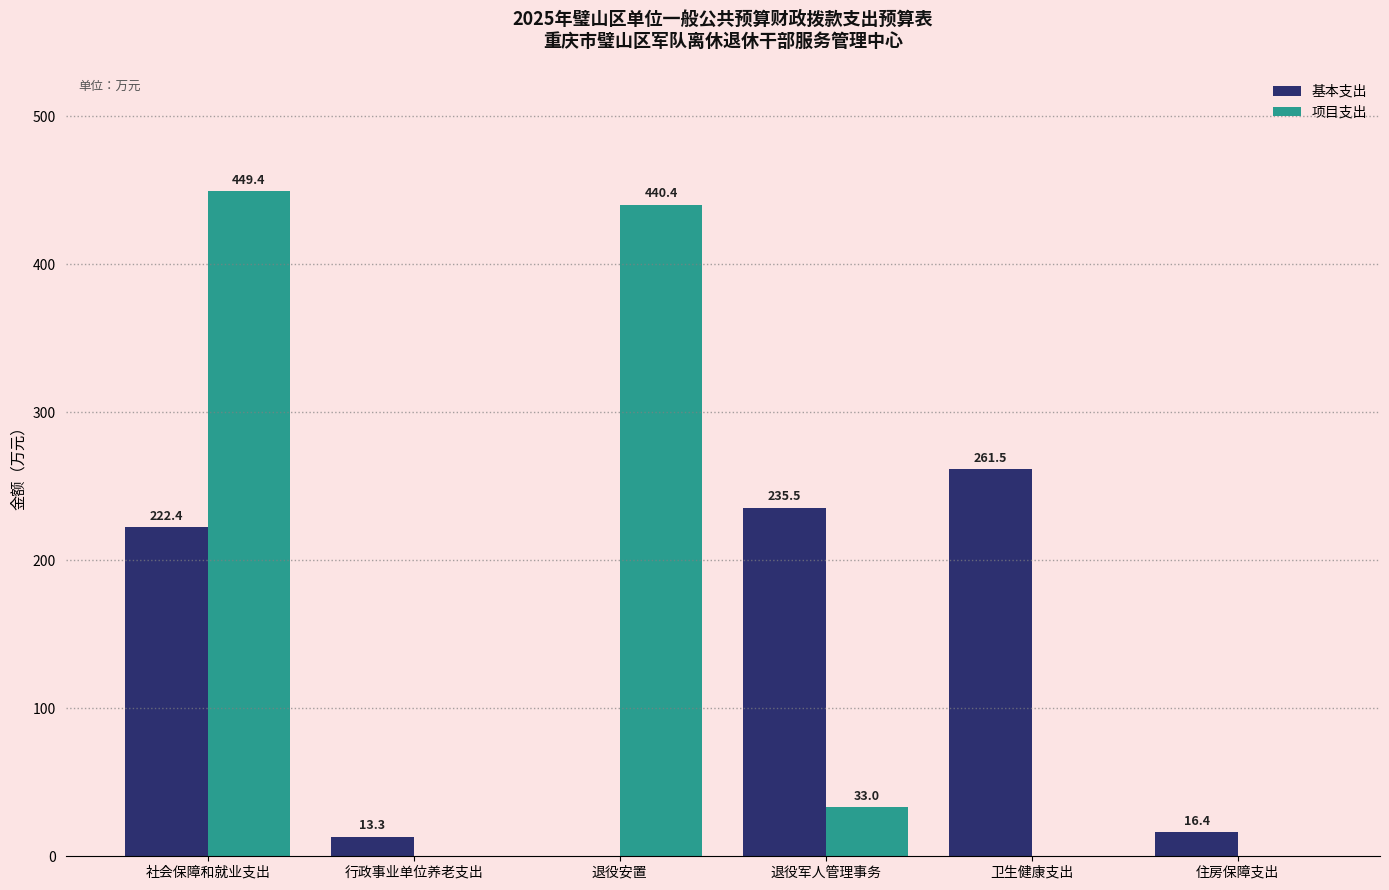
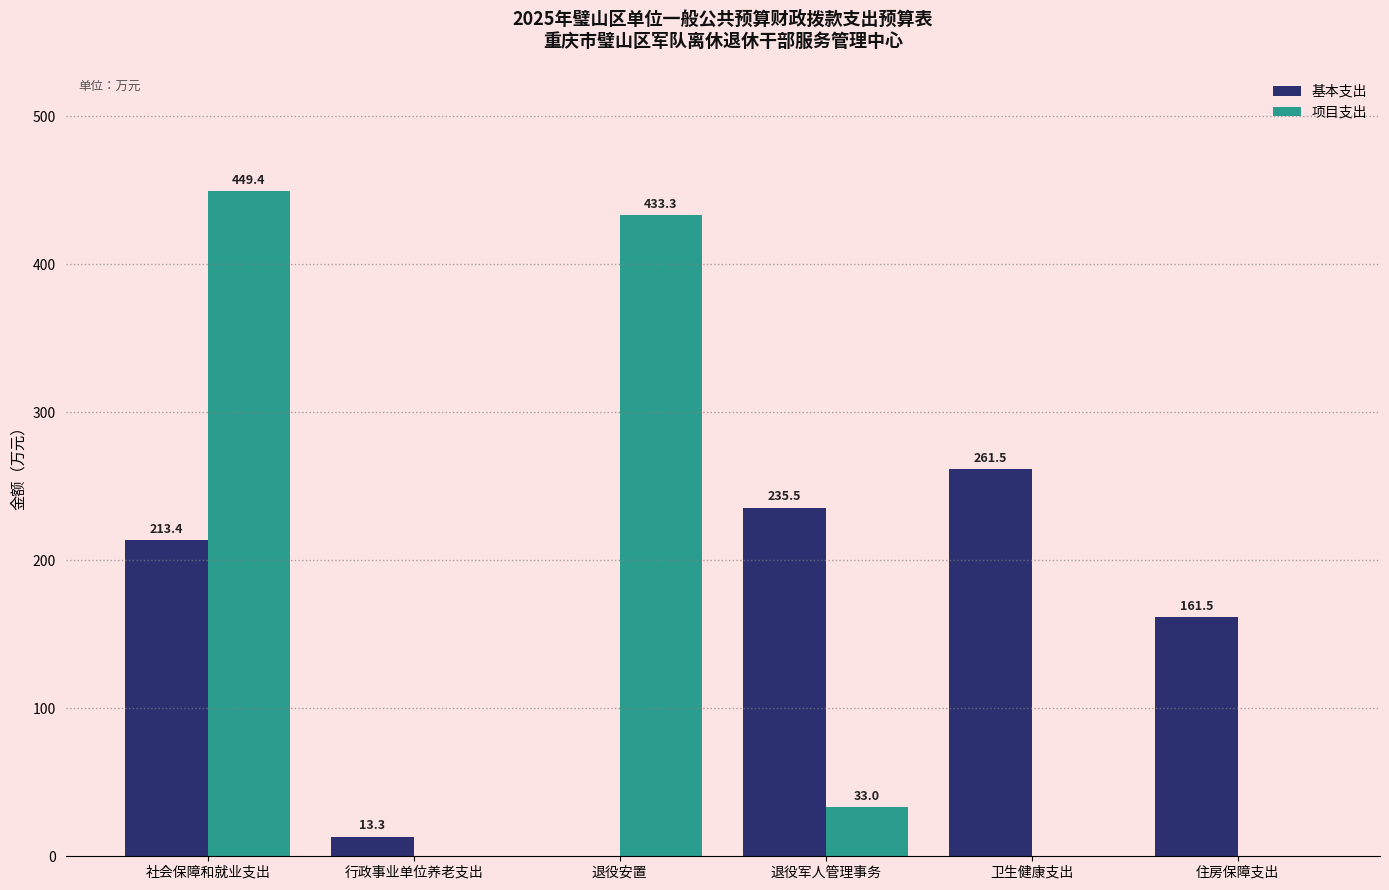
  {
    "基本支出": {
-     "社会保障和就业支出": 222.4,
+     "社会保障和就业支出": 213.4,
      "行政事业单位养老支出": 13.3,
      "退役军人管理事务": 235.5,
      "卫生健康支出": 261.5,
-     "住房保障支出": 16.4
+     "住房保障支出": 161.5
    },
    "项目支出": {
      "社会保障和就业支出": 449.4,
-     "退役安置": 440.4,
+     "退役安置": 433.3,
      "退役军人管理事务": 33.0
    }
  }
